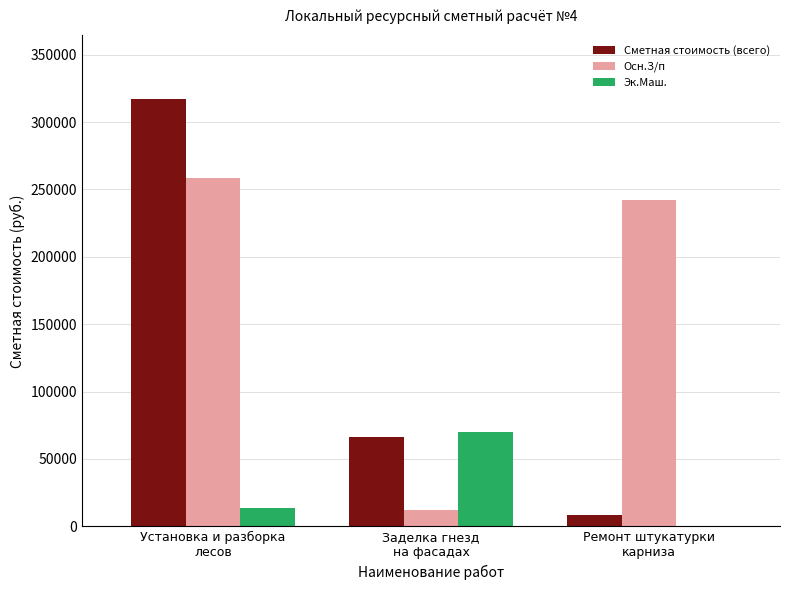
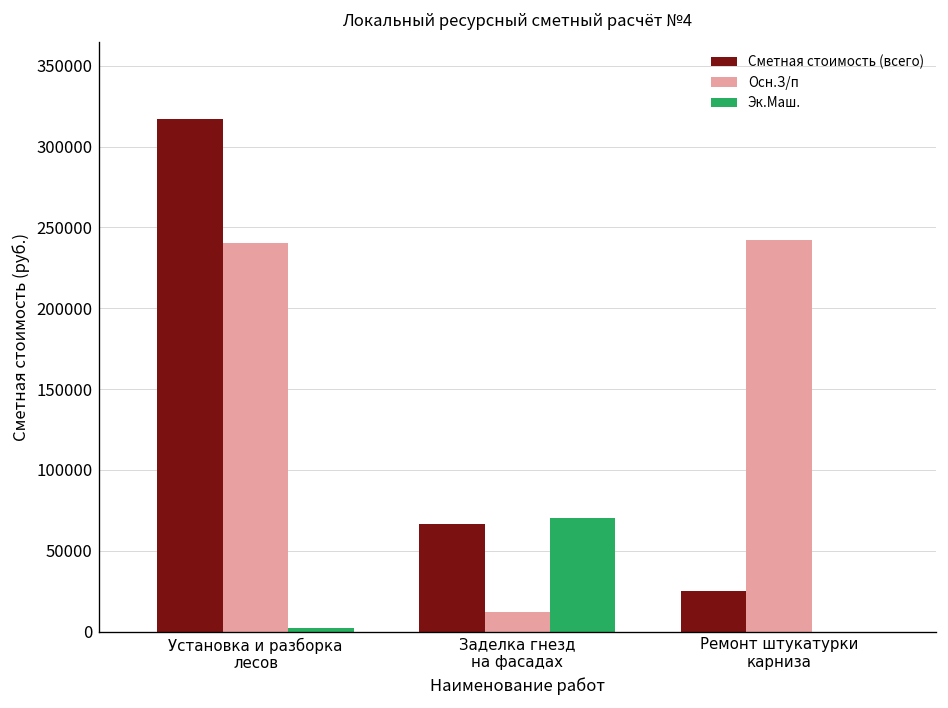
  {
    "Сметная стоимость (всего)": {
      "Установка и разборка лесов": 317000,
      "Заделка гнезд на фасадах": 67000,
-     "Ремонт штукатурки карниза": 8000
+     "Ремонт штукатурки карниза": 25000
    },
    "Осн.З/п": {
-     "Установка и разборка лесов": 258000,
+     "Установка и разборка лесов": 240000,
      "Заделка гнезд на фасадах": 12000,
      "Ремонт штукатурки карниза": 242000
    },
    "Эк.Маш.": {
-     "Установка и разборка лесов": 13000,
+     "Установка и разборка лесов": 2000,
      "Заделка гнезд на фасадах": 70000
    }
  }
